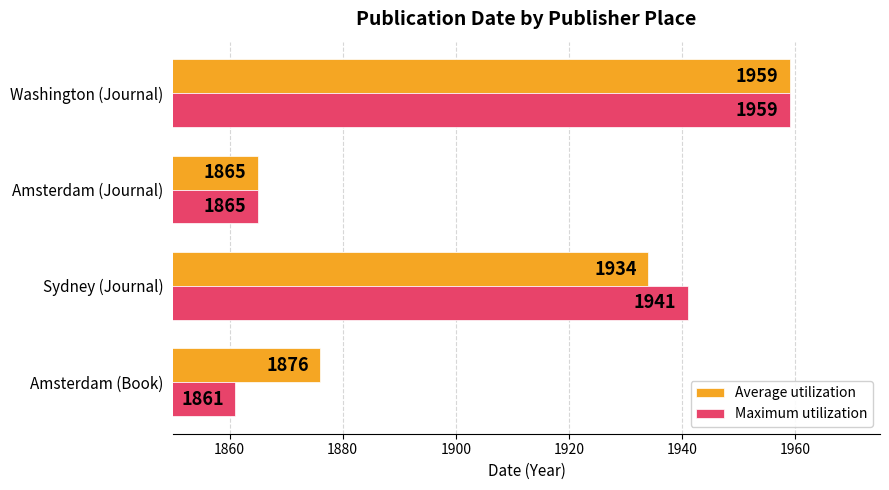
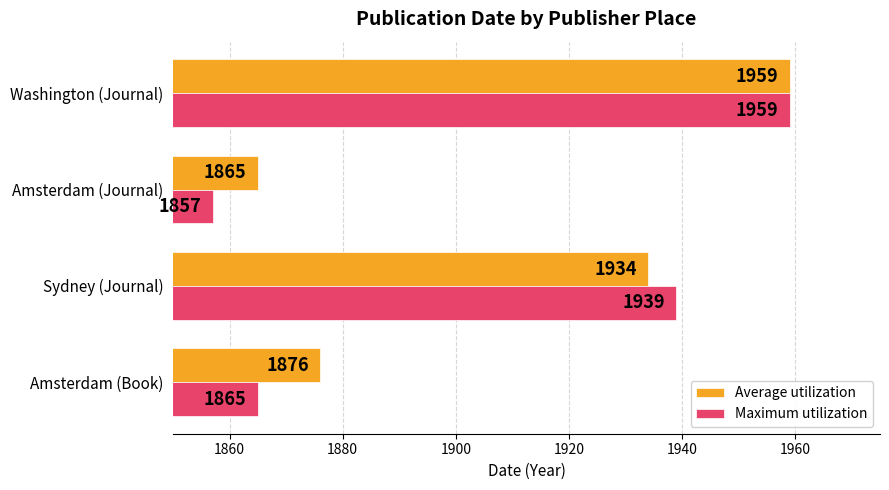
  {
    "Average utilization": {
      "Washington (Journal)": 1959,
      "Amsterdam (Journal)": 1865,
      "Sydney (Journal)": 1934,
      "Amsterdam (Book)": 1876
    },
    "Maximum utilization": {
      "Washington (Journal)": 1959,
-     "Amsterdam (Journal)": 1865,
-     "Sydney (Journal)": 1941,
-     "Amsterdam (Book)": 1861
+     "Amsterdam (Journal)": 1857,
+     "Sydney (Journal)": 1939,
+     "Amsterdam (Book)": 1865
    }
  }
